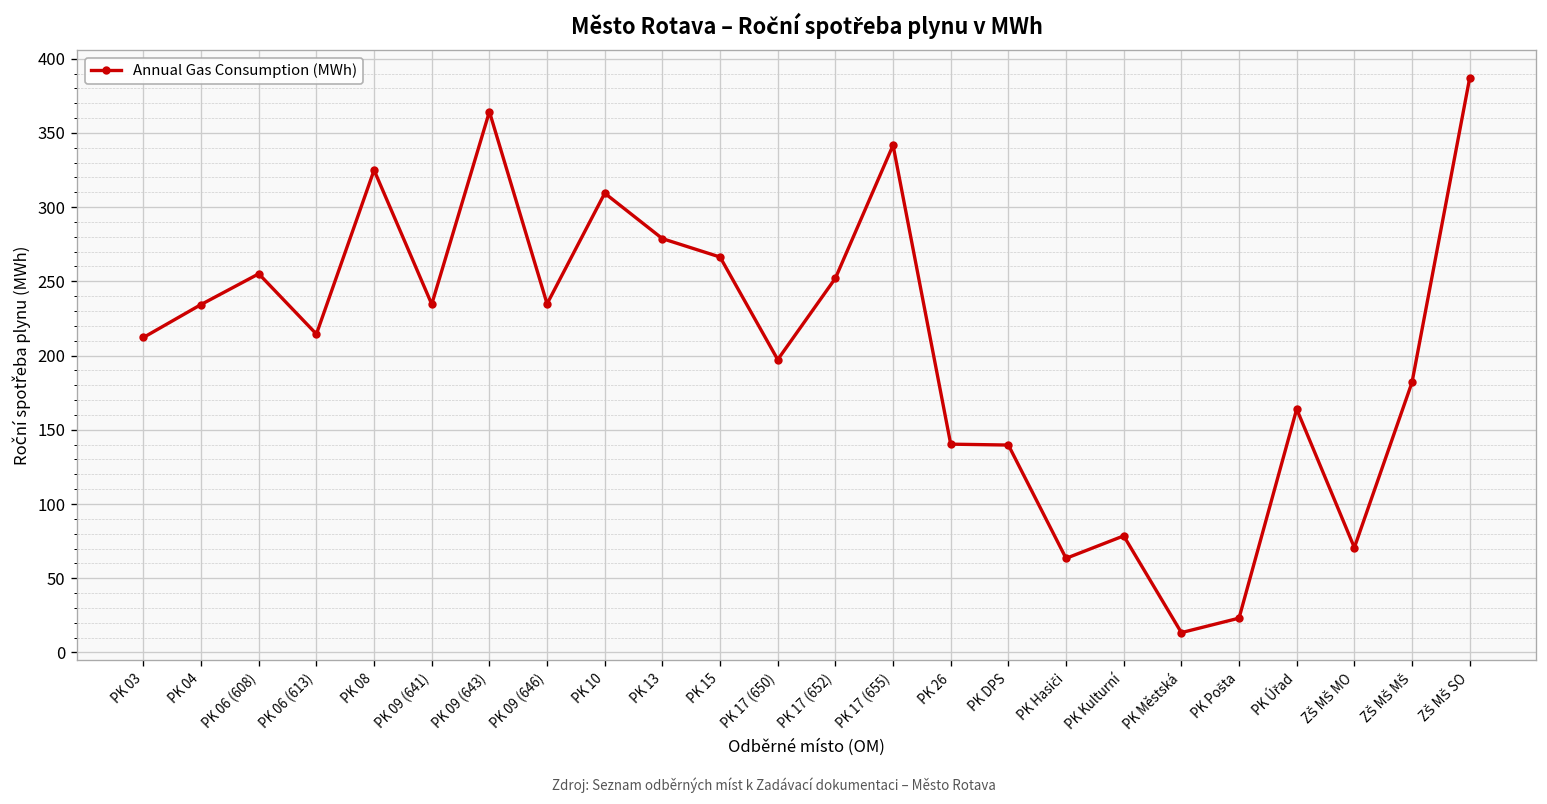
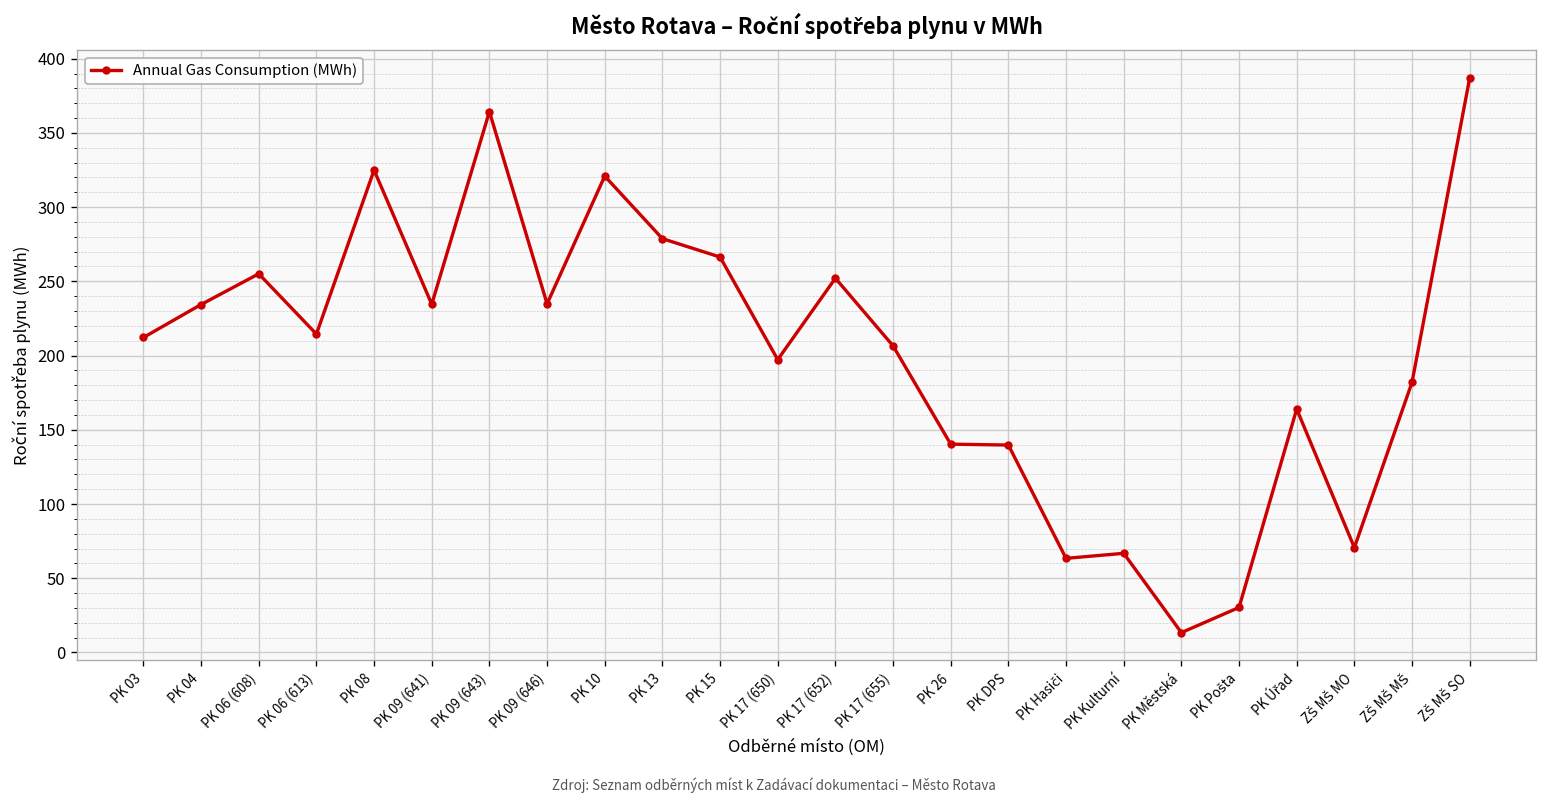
  {
    "PK 03": 212,
    "PK 04": 234,
    "PK 06 (608)": 255,
    "PK 06 (613)": 214,
    "PK 08": 325,
    "PK 09 (641)": 235,
    "PK 09 (643)": 364,
    "PK 09 (646)": 235,
-   "PK 10": 309,
+   "PK 10": 321,
    "PK 13": 279,
    "PK 15": 266,
    "PK 17 (650)": 197,
    "PK 17 (652)": 252,
-   "PK 17 (655)": 342,
+   "PK 17 (655)": 207,
    "PK 26": 140,
    "PK DPS": 140,
    "PK Hasiči": 63,
-   "PK Kulturní": 79,
+   "PK Kulturní": 67,
    "PK Městská": 13,
-   "PK Pošta": 23,
+   "PK Pošta": 30,
    "PK Úřad": 164,
    "ZŠ MŠ MO": 71,
    "ZŠ MŠ MŠ": 182,
    "ZŠ MŠ SO": 387
  }
